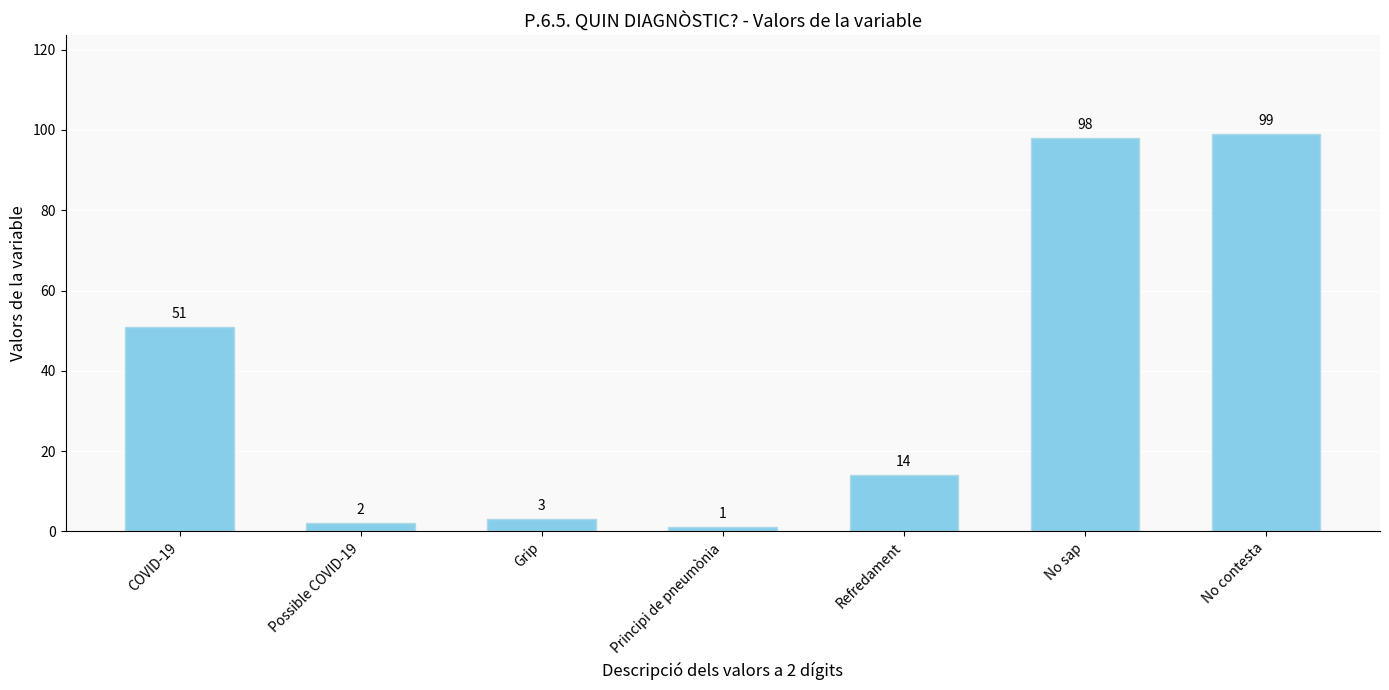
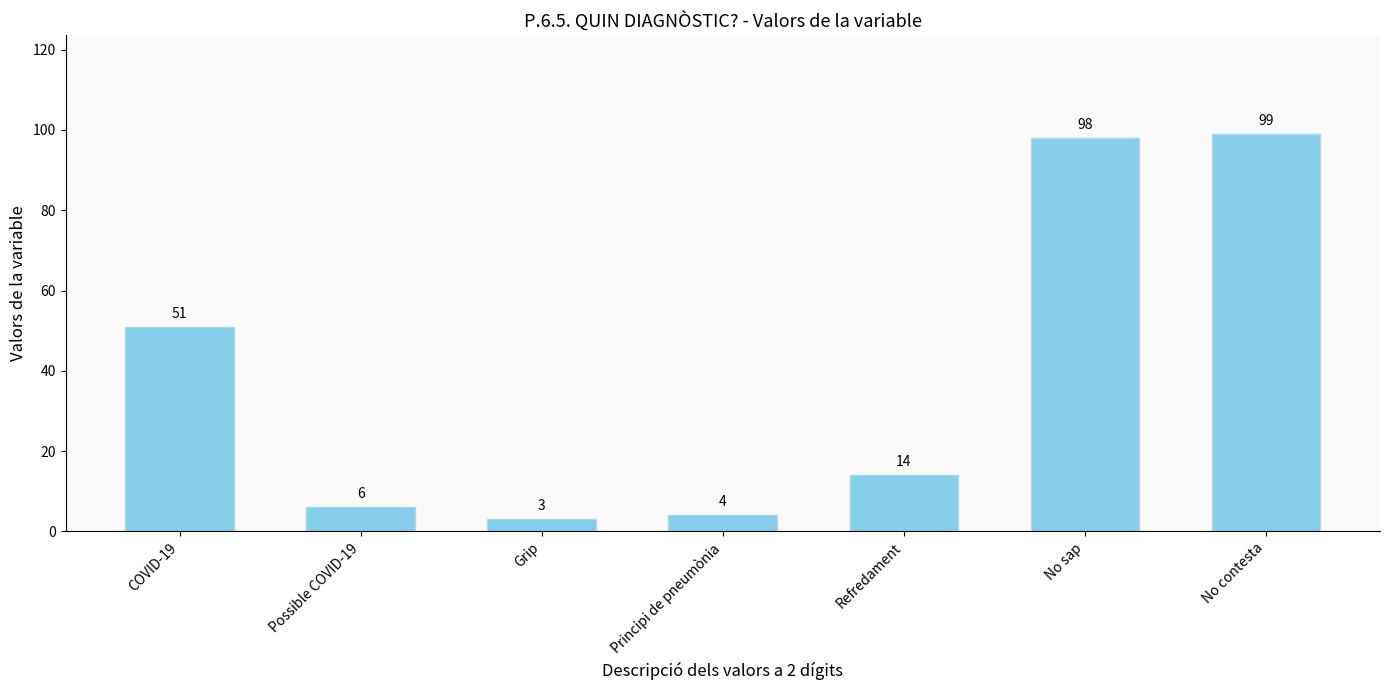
  {
    "COVID-19": 51,
-   "Possible COVID-19": 2,
+   "Possible COVID-19": 6,
    "Grip": 3,
-   "Principi de pneumònia": 1,
+   "Principi de pneumònia": 4,
    "Refredament": 14,
    "No sap": 98,
    "No contesta": 99
  }
